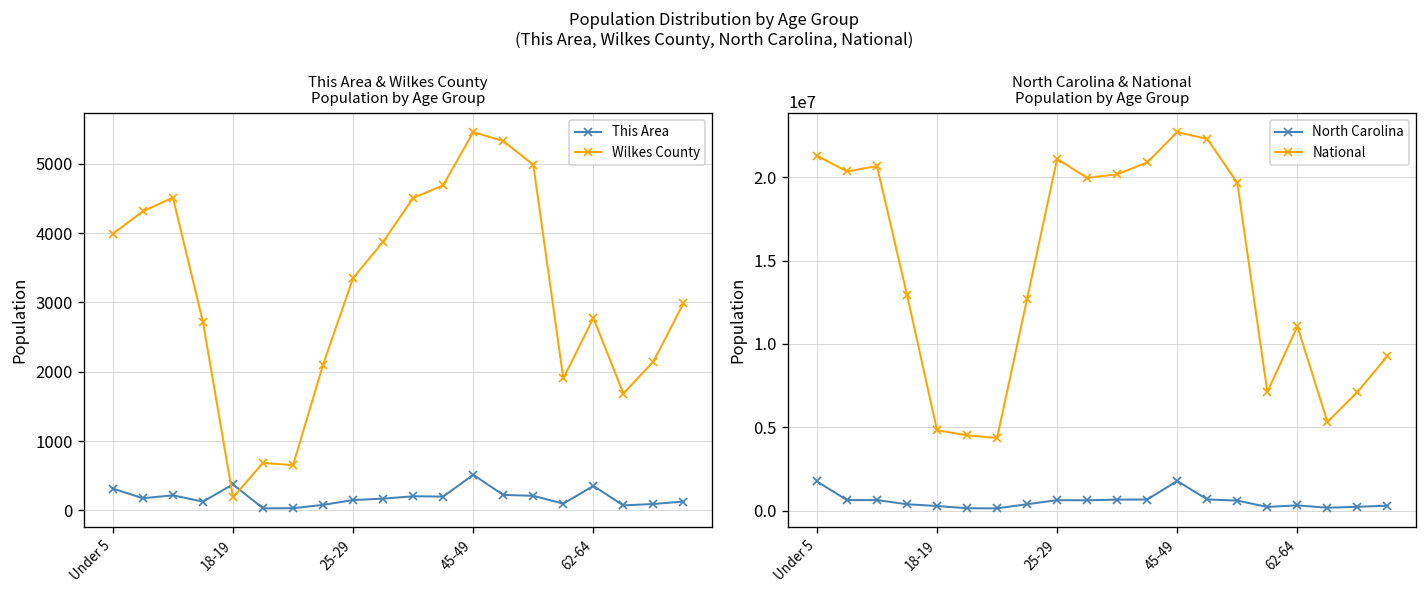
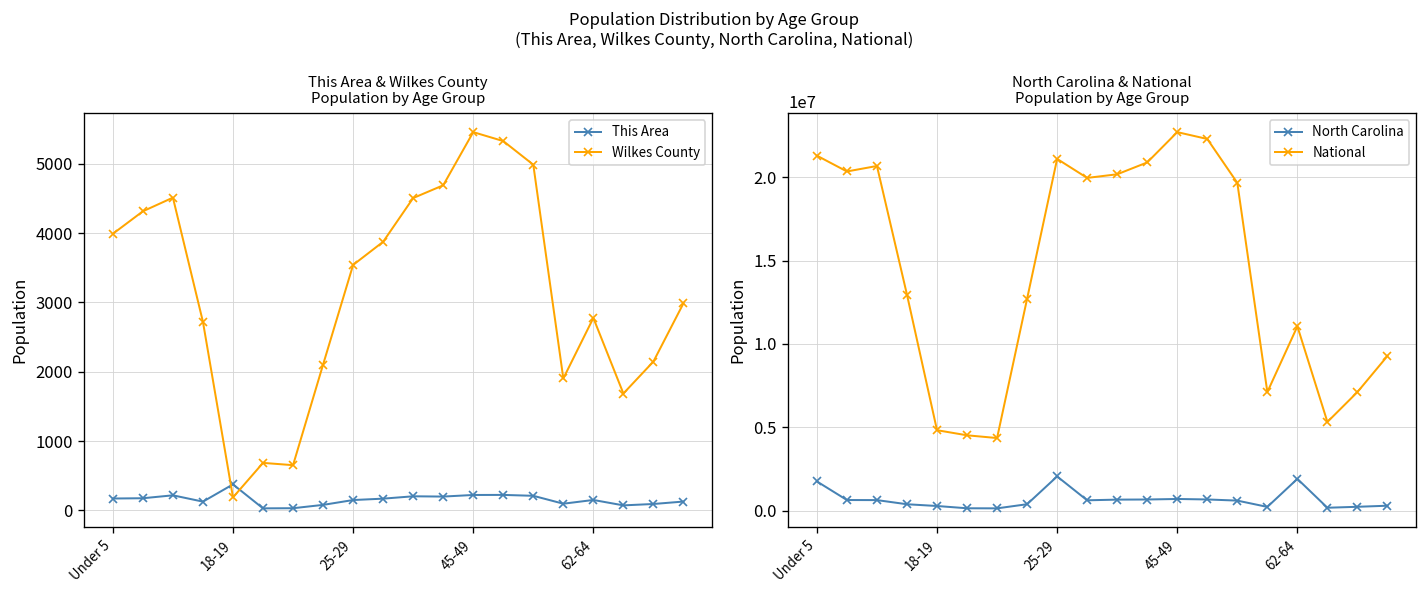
  {
    "This Area & Wilkes County Population by Age Group": {
      "This Area": {
-       "Under 5": 300,
+       "Under 5": 200,
        "18-19": 400,
        "25-29": 100,
-       "45-49": 500,
-       "62-64": 400
+       "45-49": 200,
+       "62-64": 200
      },
      "Wilkes County": {
        "Under 5": 4000,
        "18-19": 200,
-       "25-29": 3400,
+       "25-29": 3500,
        "45-49": 5500,
        "62-64": 2800
      }
    },
    "North Carolina & National Population by Age Group": {
      "North Carolina": {
        "Under 5": 1800000,
        "18-19": 300000,
-       "25-29": 600000,
-       "45-49": 1800000,
-       "62-64": 300000
+       "25-29": 2100000,
+       "45-49": 700000,
+       "62-64": 1900000
      },
      "National": {
        "Under 5": 21300000,
        "18-19": 4800000,
        "25-29": 21100000,
        "45-49": 22700000,
        "62-64": 11100000
      }
    }
  }
